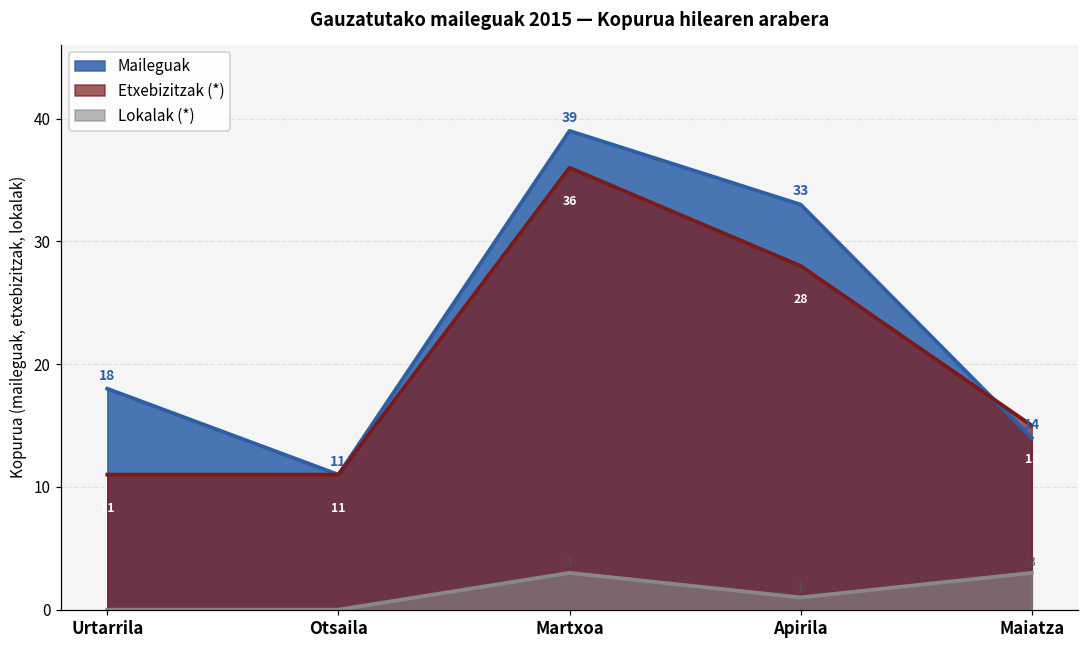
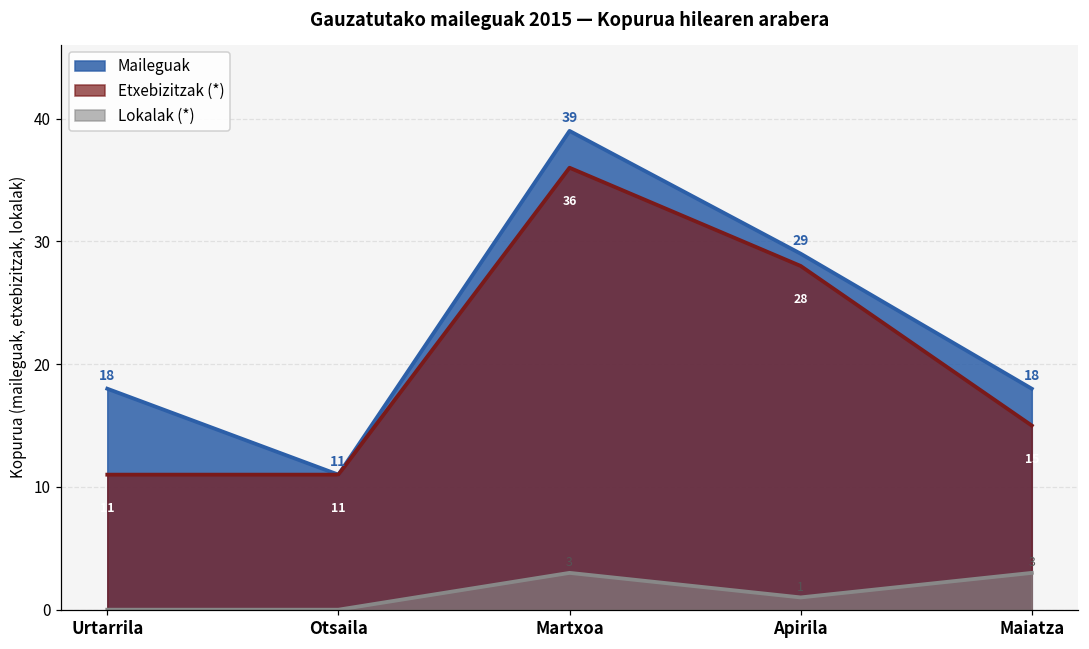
  {
    "Maileguak": {
      "Urtarrila": 18,
      "Martxoa": 39,
-     "Apirila": 33,
-     "Maiatza": 14
+     "Apirila": 29,
+     "Maiatza": 18
    }
  }
